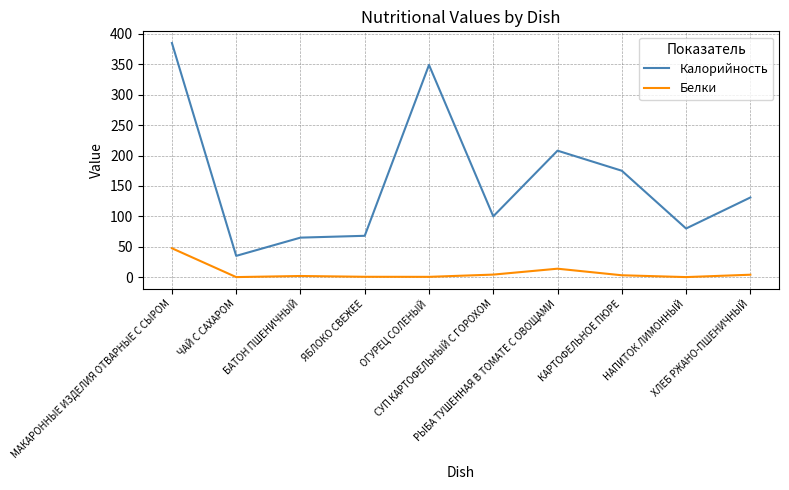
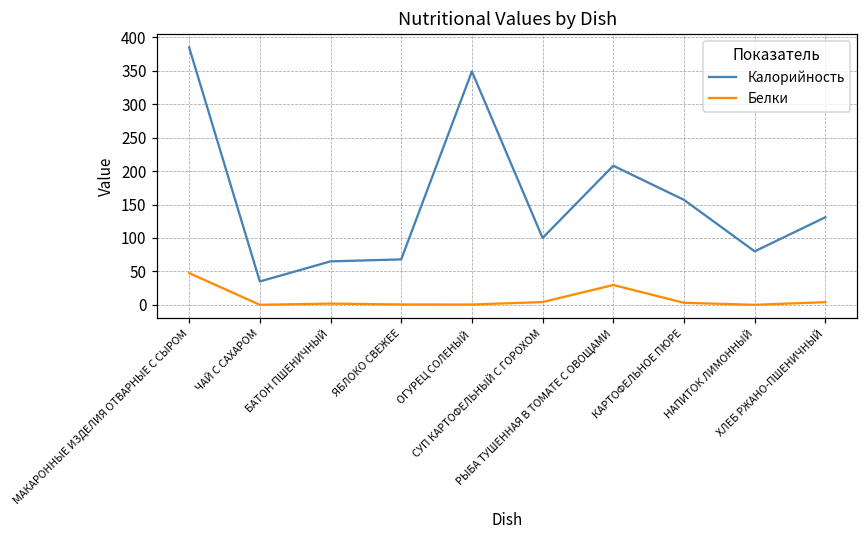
  {
    "Калорийность": {
      "МАКАРОННЫЕ ИЗДЕЛИЯ ОТВАРНЫЕ С СЫРОМ": 390,
      "ЧАЙ С САХАРОМ": 40,
      "БАТОН ПШЕНИЧНЫЙ": 70,
      "ЯБЛОКО СВЕЖЕЕ": 70,
      "ОГУРЕЦ СОЛЕНЫЙ": 350,
      "СУП КАРТОФЕЛЬНЫЙ С ГОРОХОМ": 100,
      "РЫБА ТУШЕННАЯ В ТОМАТЕ С ОВОЩАМИ": 210,
-     "КАРТОФЕЛЬНОЕ ПЮРЕ": 180,
+     "КАРТОФЕЛЬНОЕ ПЮРЕ": 160,
      "НАПИТОК ЛИМОННЫЙ": 80,
      "ХЛЕБ РЖАНО-ПШЕНИЧНЫЙ": 130
    },
    "Белки": {
      "МАКАРОННЫЕ ИЗДЕЛИЯ ОТВАРНЫЕ С СЫРОМ": 50,
      "ЧАЙ С САХАРОМ": 0,
      "БАТОН ПШЕНИЧНЫЙ": 0,
      "ЯБЛОКО СВЕЖЕЕ": 0,
      "ОГУРЕЦ СОЛЕНЫЙ": 0,
      "СУП КАРТОФЕЛЬНЫЙ С ГОРОХОМ": 0,
-     "РЫБА ТУШЕННАЯ В ТОМАТЕ С ОВОЩАМИ": 10,
+     "РЫБА ТУШЕННАЯ В ТОМАТЕ С ОВОЩАМИ": 30,
      "КАРТОФЕЛЬНОЕ ПЮРЕ": 0,
      "НАПИТОК ЛИМОННЫЙ": 0,
      "ХЛЕБ РЖАНО-ПШЕНИЧНЫЙ": 0
    }
  }
